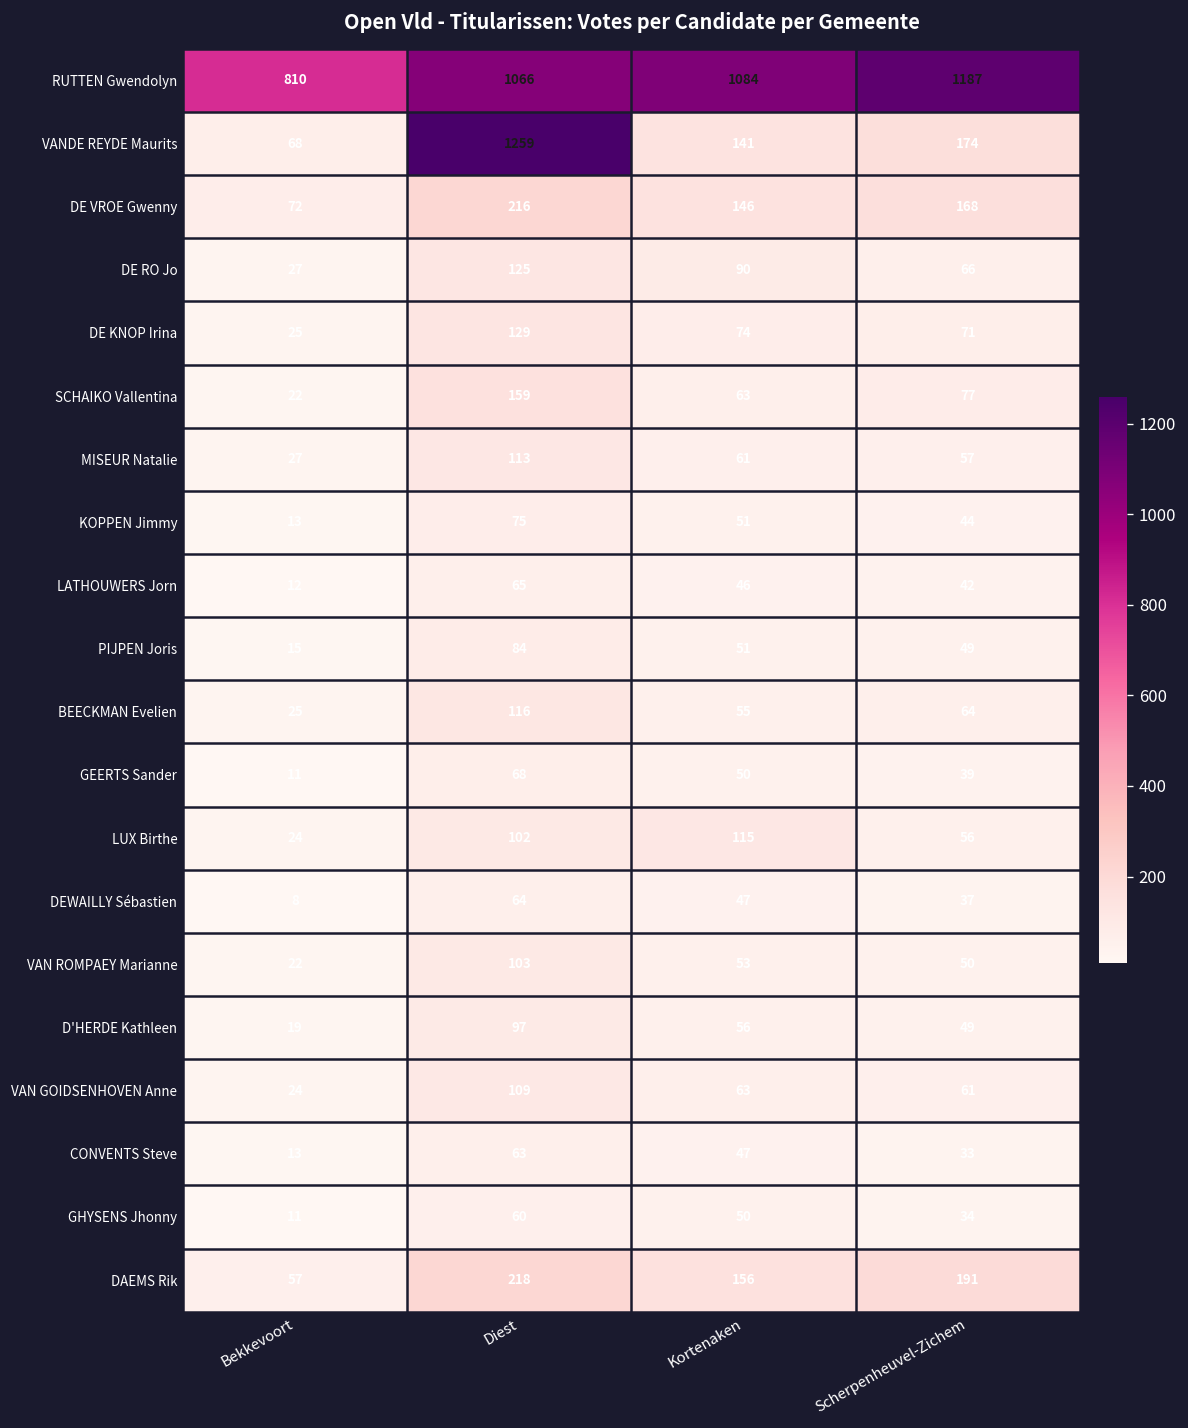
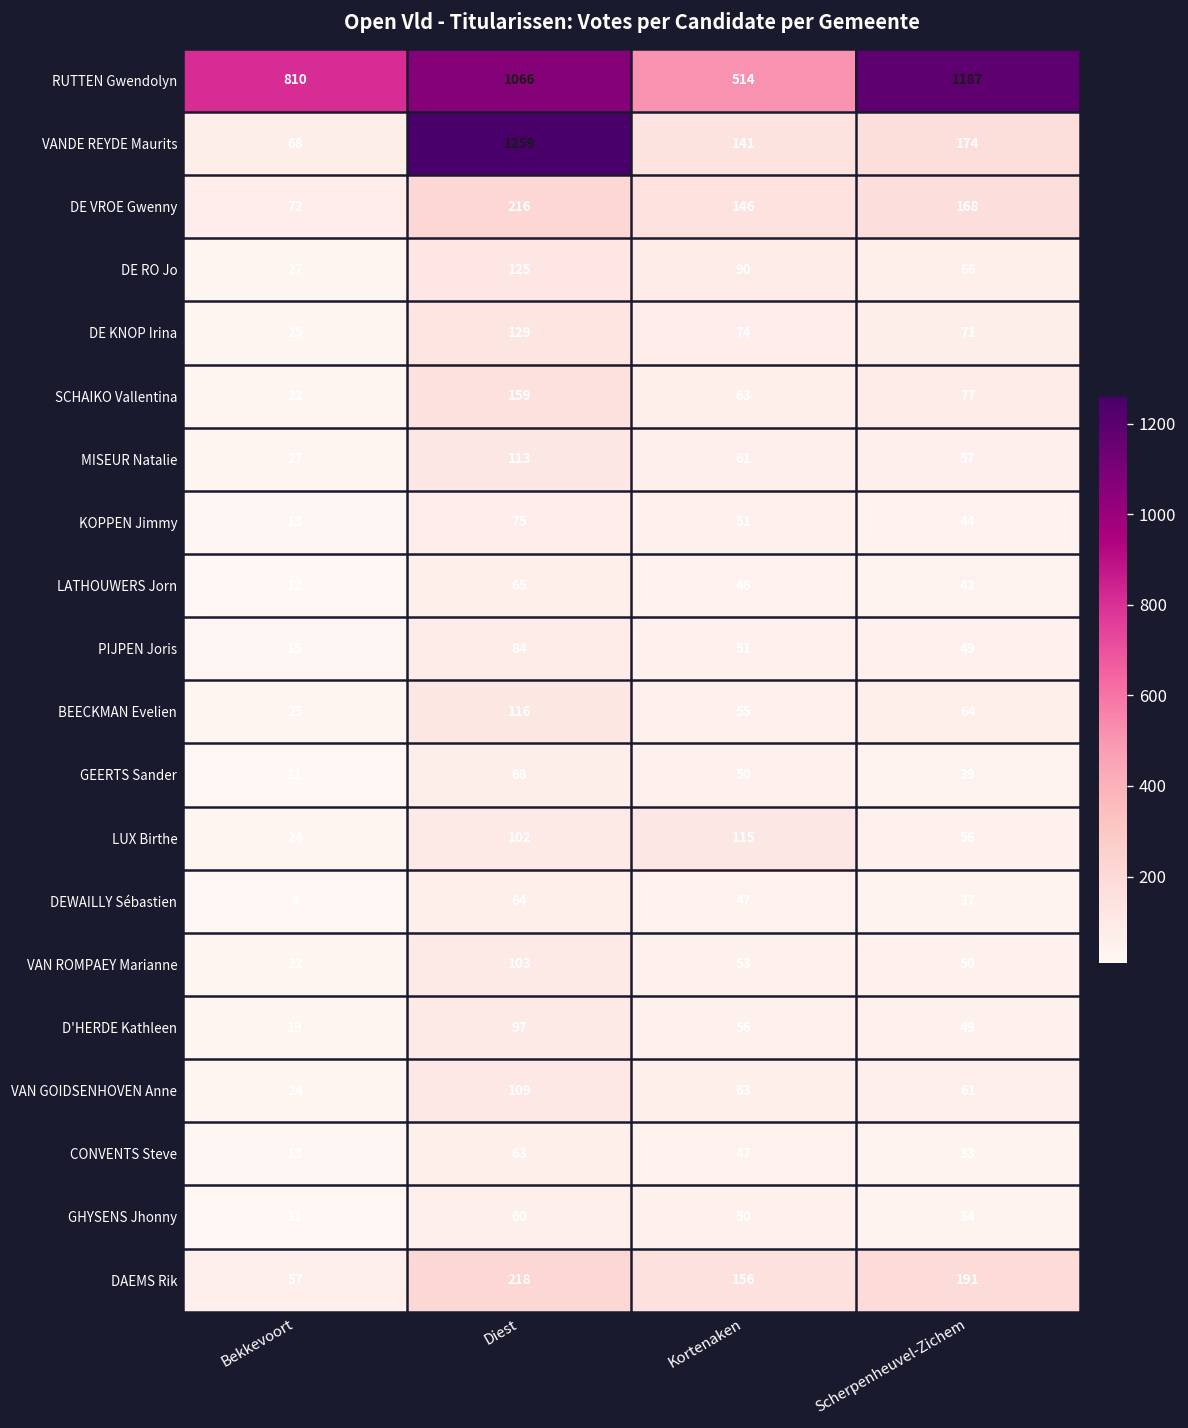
  {
    "RUTTEN Gwendolyn": {
      "Bekkevoort": 810,
      "Diest": 1066,
-     "Kortenaken": 1084,
+     "Kortenaken": 514,
      "Scherpenheuvel-Zichem": 1187
    },
    "VANDE REYDE Maurits": {
      "Diest": 1259
    }
  }
